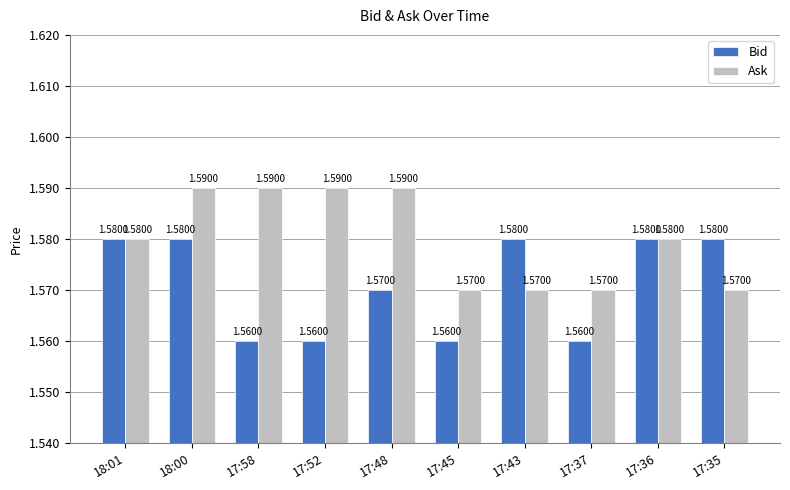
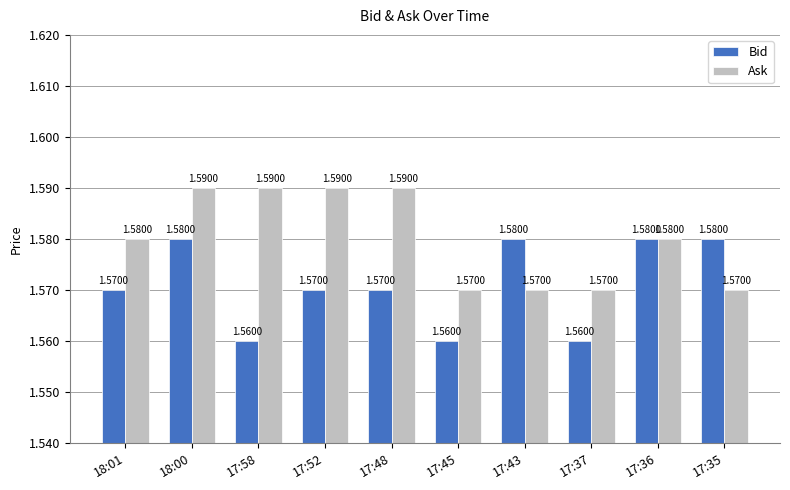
  {
    "Bid": {
-     "18:01": 1.5800,
+     "18:01": 1.5700,
      "18:00": 1.5800,
      "17:58": 1.5600,
-     "17:52": 1.5600,
+     "17:52": 1.5700,
      "17:48": 1.5700,
      "17:45": 1.5600,
      "17:43": 1.5800,
      "17:37": 1.5600,
      "17:35": 1.5800
    },
    "Ask": {
      "18:01": 1.5800,
      "18:00": 1.5900,
      "17:58": 1.5900,
      "17:52": 1.5900,
      "17:48": 1.5900,
      "17:45": 1.5700,
      "17:43": 1.5700,
      "17:37": 1.5700,
      "17:35": 1.5700
    }
  }
